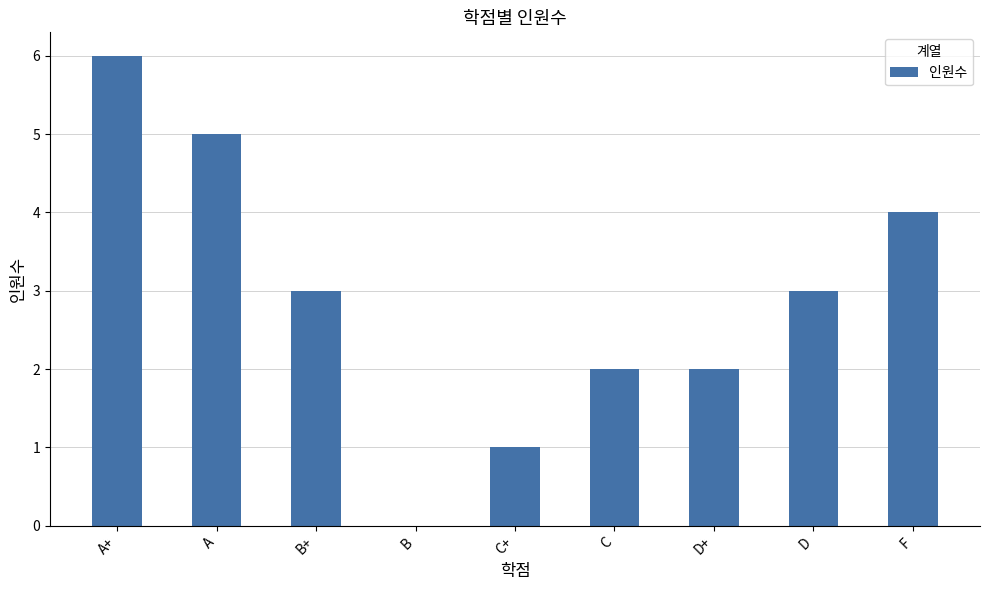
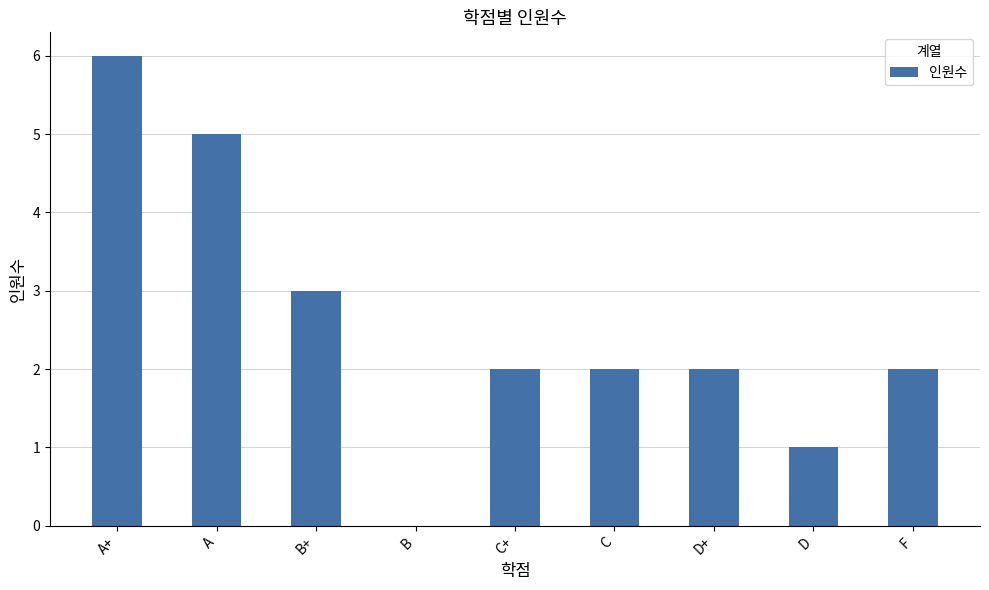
  {
    "A+": 6,
    "A": 5,
    "B+": 3,
    "B": 0,
-   "C+": 1,
+   "C+": 2,
    "C": 2,
    "D+": 2,
-   "D": 3,
-   "F": 4
+   "D": 1,
+   "F": 2
  }
